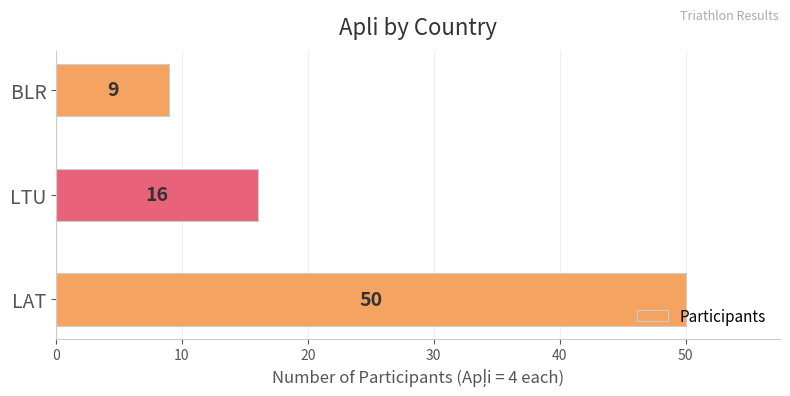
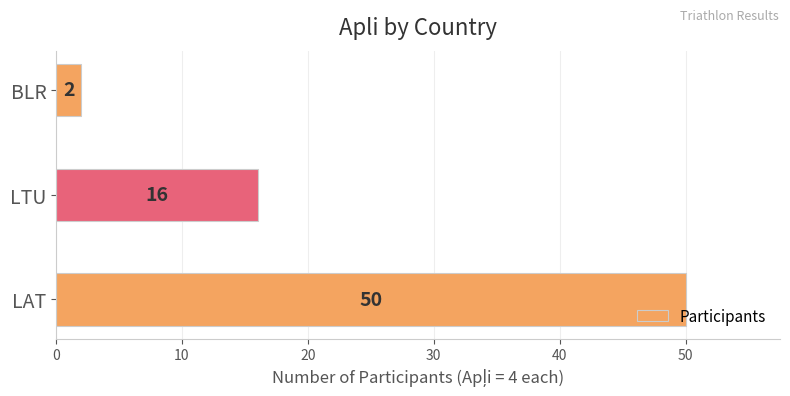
  {
-   "BLR": 9,
+   "BLR": 2,
    "LTU": 16,
    "LAT": 50
  }
